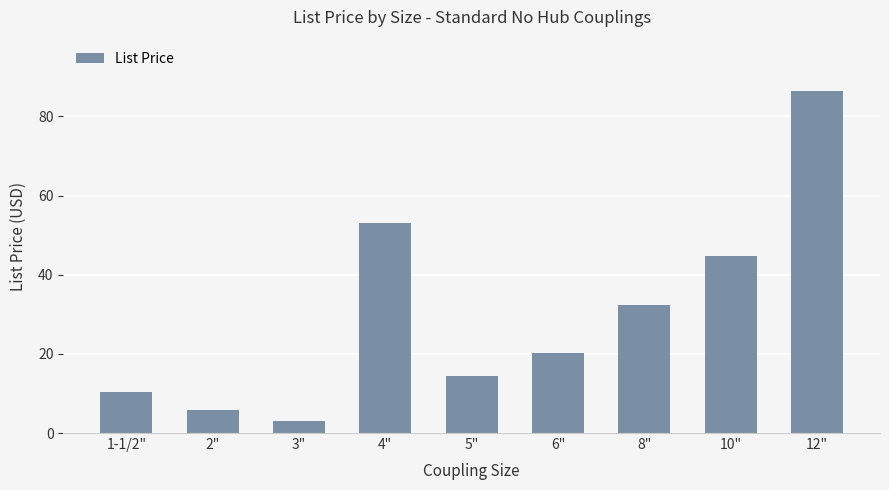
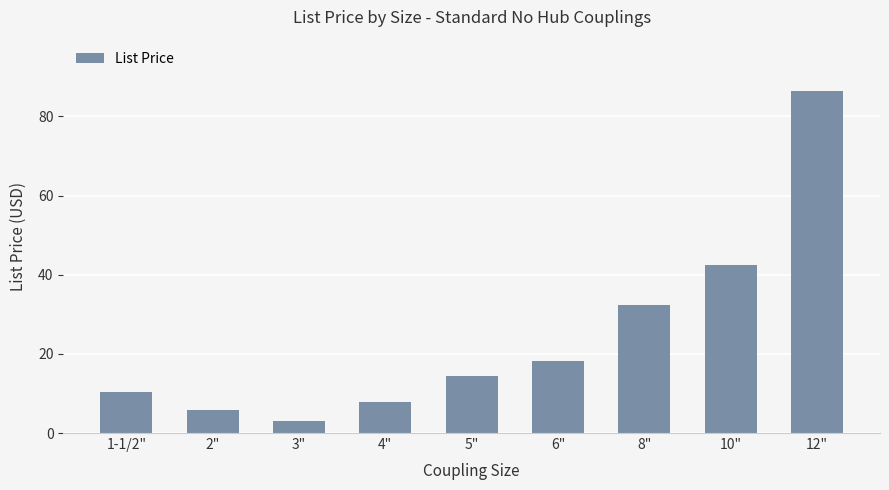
  {
    "1-1/2\"": 10,
    "2\"": 6,
    "3\"": 3,
-   "4\"": 53,
+   "4\"": 8,
    "5\"": 14,
-   "6\"": 20,
+   "6\"": 18,
    "8\"": 32,
-   "10\"": 45,
+   "10\"": 42,
    "12\"": 86
  }
